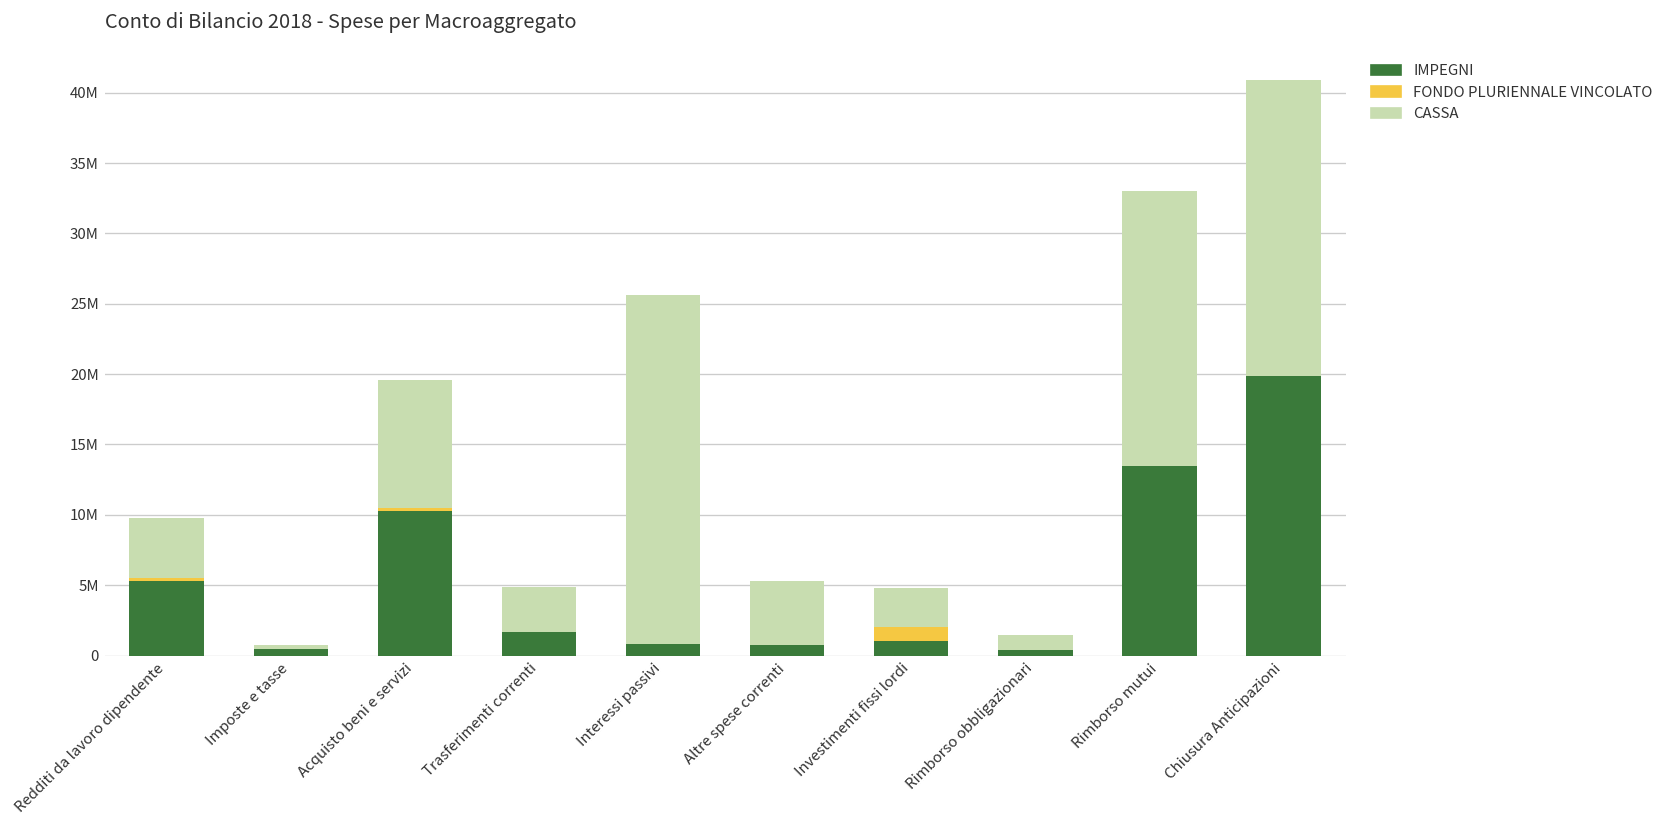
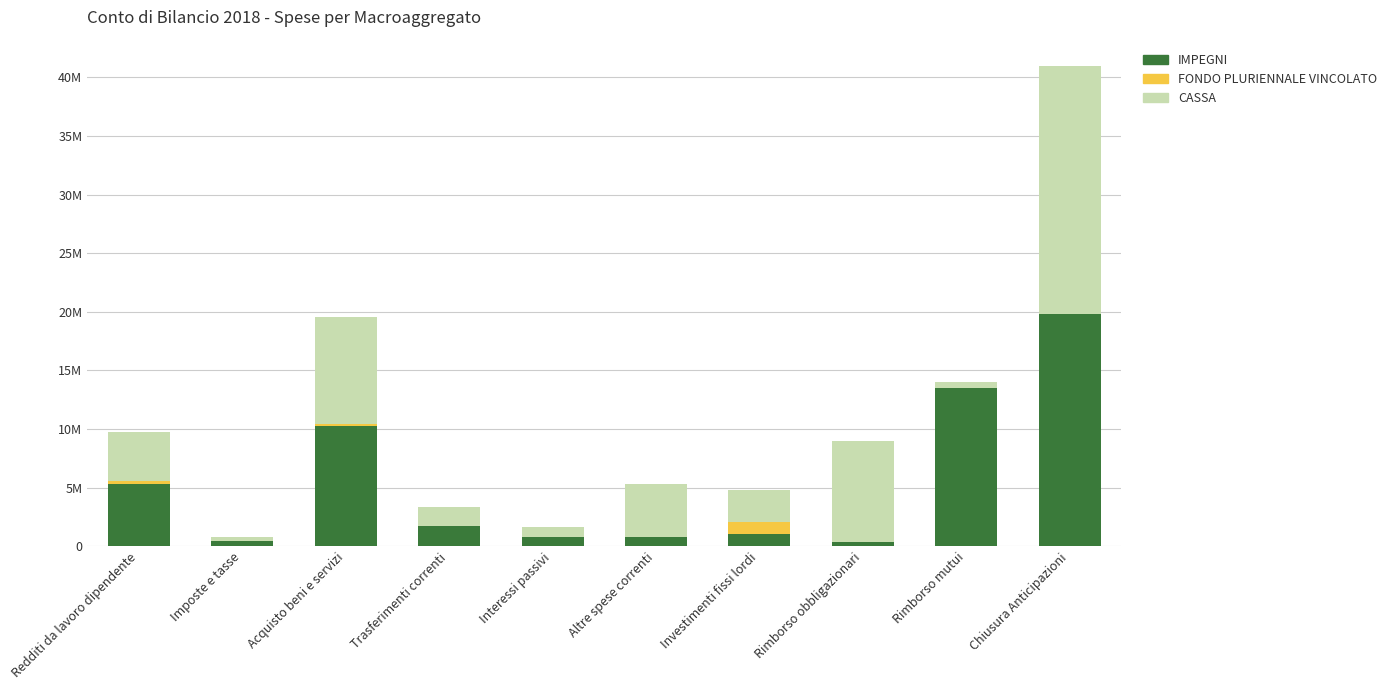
  {
    "IMPEGNI": {
      "Redditi da lavoro dipendente": 5300000,
      "Imposte e tasse": 500000,
      "Acquisto beni e servizi": 10300000,
      "Trasferimenti correnti": 1700000,
      "Interessi passivi": 800000,
      "Altre spese correnti": 800000,
      "Investimenti fissi lordi": 1000000,
      "Rimborso obbligazionari": 400000,
      "Rimborso mutui": 13500000,
      "Chiusura Anticipazioni": 19800000
    },
    "FONDO PLURIENNALE VINCOLATO": {
      "Redditi da lavoro dipendente": 300000,
      "Trasferimenti correnti": 0,
      "Interessi passivi": 0,
      "Altre spese correnti": 0,
      "Investimenti fissi lordi": 1000000,
      "Rimborso obbligazionari": 0,
      "Rimborso mutui": 0,
      "Chiusura Anticipazioni": 0
    },
    "CASSA": {
      "Redditi da lavoro dipendente": 4200000,
      "Imposte e tasse": 300000,
      "Acquisto beni e servizi": 9100000,
-     "Trasferimenti correnti": 3200000,
-     "Interessi passivi": 24900000,
+     "Trasferimenti correnti": 1700000,
+     "Interessi passivi": 800000,
      "Altre spese correnti": 4600000,
      "Investimenti fissi lordi": 2800000,
-     "Rimborso obbligazionari": 1100000,
-     "Rimborso mutui": 19500000,
+     "Rimborso obbligazionari": 8600000,
+     "Rimborso mutui": 500000,
      "Chiusura Anticipazioni": 21100000
    }
  }
